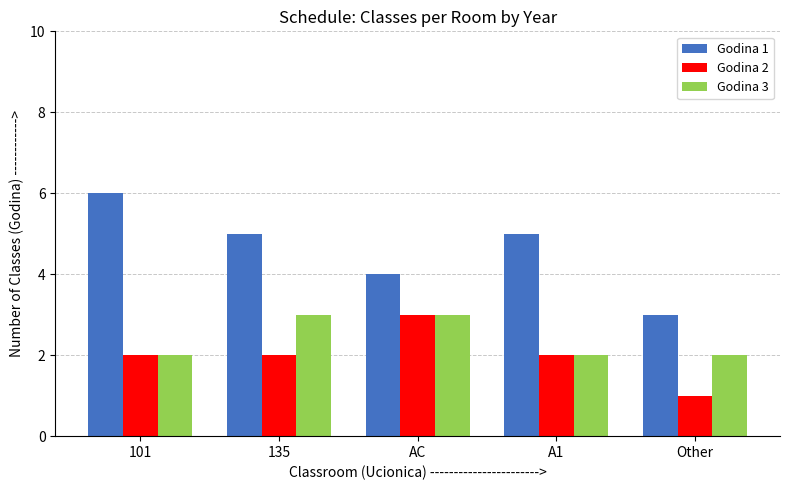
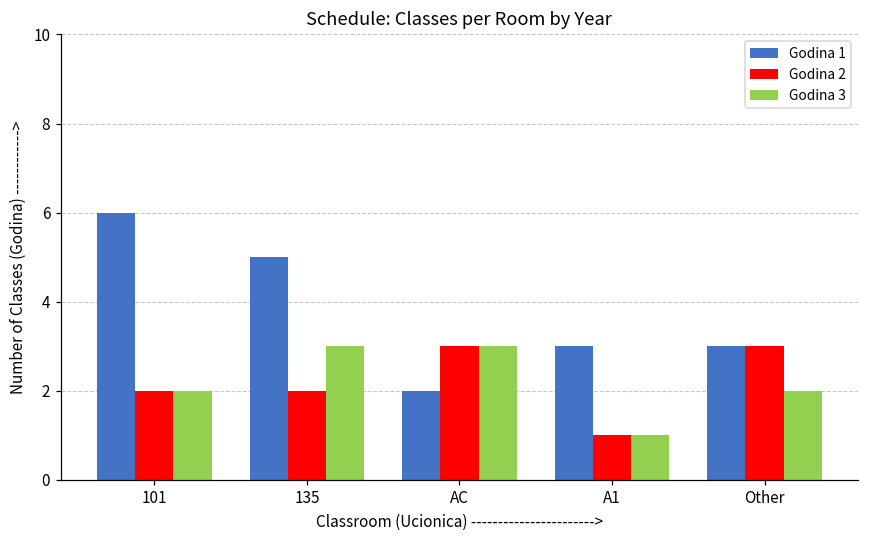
  {
    "Godina 1": {
      "101": 6,
      "135": 5,
-     "AC": 4,
-     "A1": 5,
+     "AC": 2,
+     "A1": 3,
      "Other": 3
    },
    "Godina 2": {
      "101": 2,
      "135": 2,
      "AC": 3,
-     "A1": 2,
-     "Other": 1
+     "A1": 1,
+     "Other": 3
    },
    "Godina 3": {
      "101": 2,
      "135": 3,
      "AC": 3,
-     "A1": 2,
+     "A1": 1,
      "Other": 2
    }
  }
